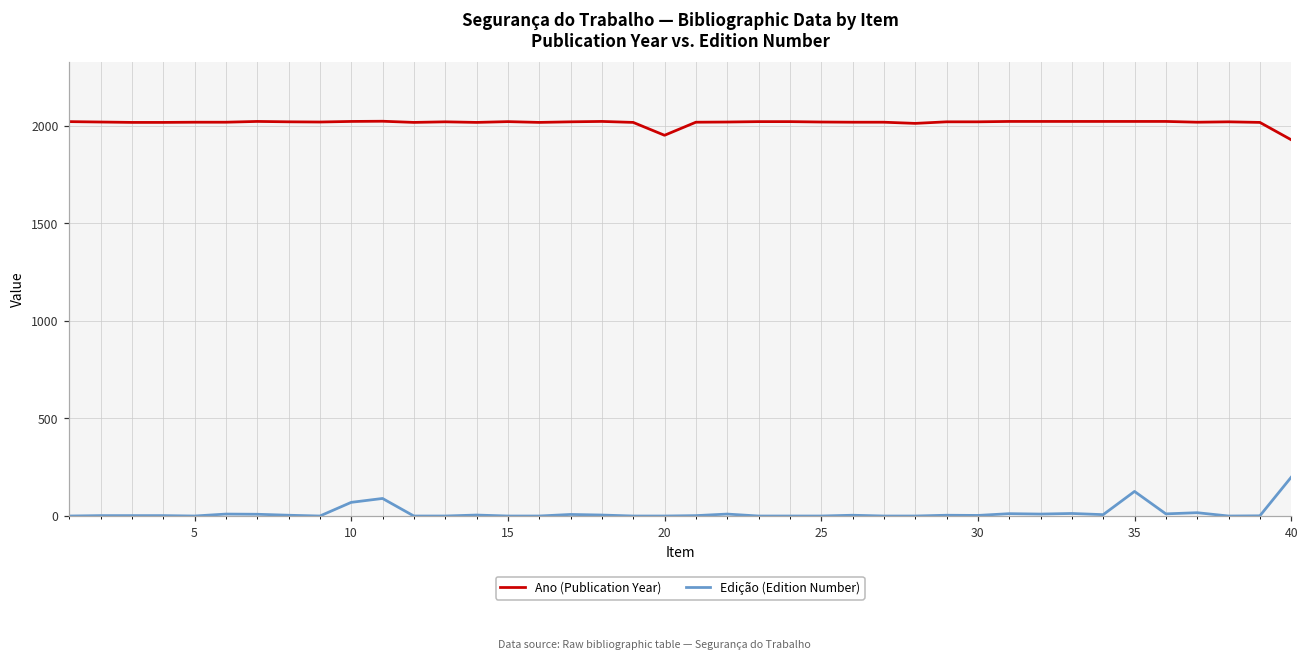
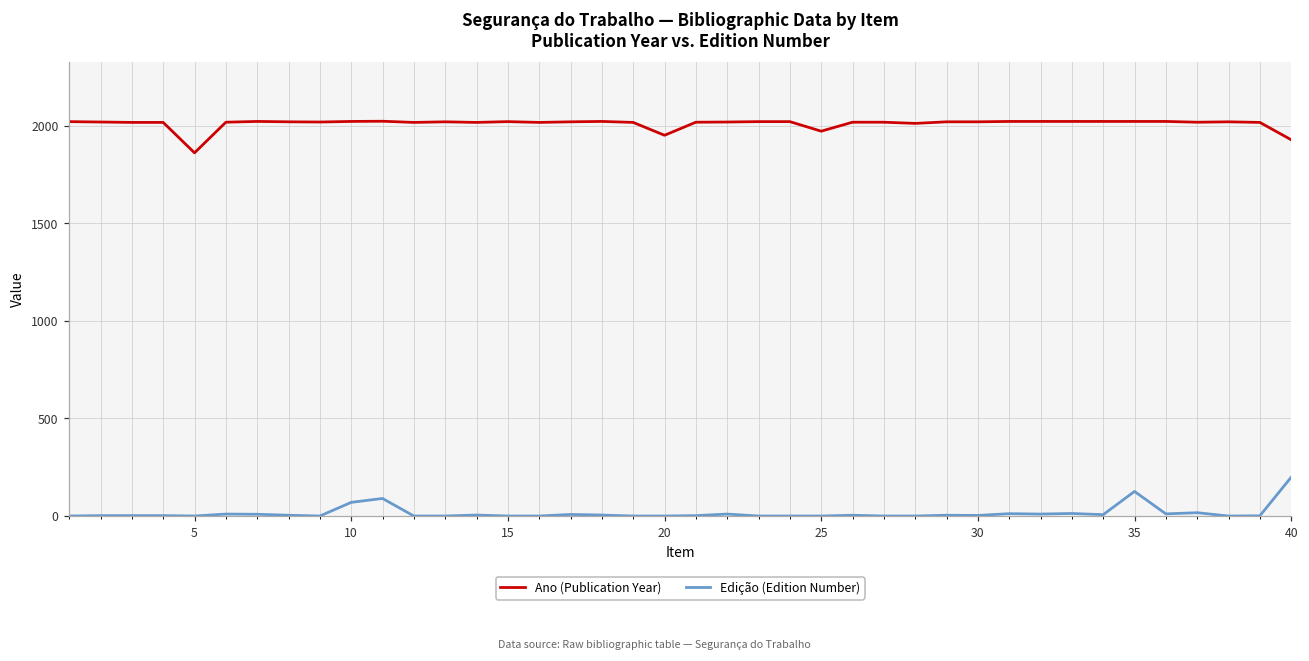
  {
    "Ano (Publication Year)": {
-     "5": 2020,
+     "5": 1860,
      "10": 2020,
      "15": 2020,
      "20": 1950,
-     "25": 2020,
+     "25": 1970,
      "30": 2020,
      "35": 2020,
      "40": 1930
    },
    "Edição (Edition Number)": {
      "5": 0,
      "10": 70,
      "15": 0,
      "20": 0,
      "25": 0,
      "30": 0,
      "35": 130,
      "40": 200
    }
  }
